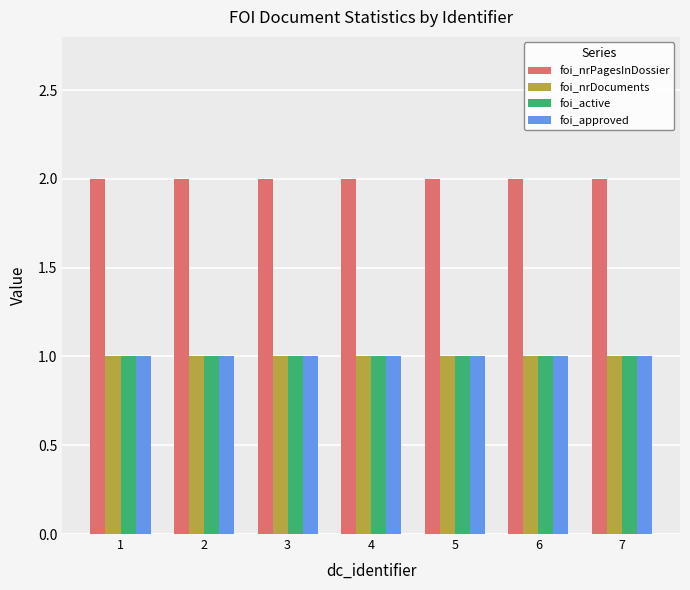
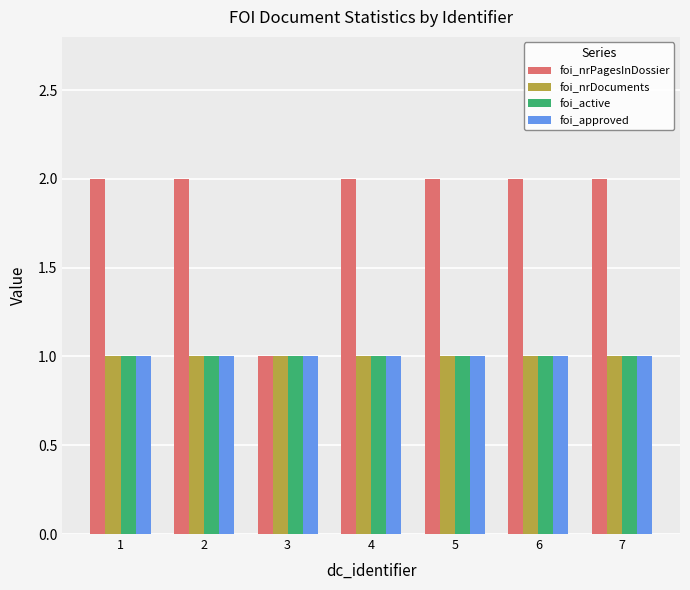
  {
    "foi_nrPagesInDossier": {
      "1": 2,
      "2": 2,
-     "3": 2,
+     "3": 1,
      "4": 2,
      "5": 2,
      "6": 2,
      "7": 2
    },
    "foi_nrDocuments": {
      "1": 1,
      "2": 1,
      "3": 1,
      "4": 1,
      "5": 1,
      "6": 1,
      "7": 1
    },
    "foi_active": {
      "1": 1,
      "2": 1,
      "3": 1,
      "4": 1,
      "5": 1,
      "6": 1,
      "7": 1
    },
    "foi_approved": {
      "1": 1,
      "2": 1,
      "3": 1,
      "4": 1,
      "5": 1,
      "6": 1,
      "7": 1
    }
  }
